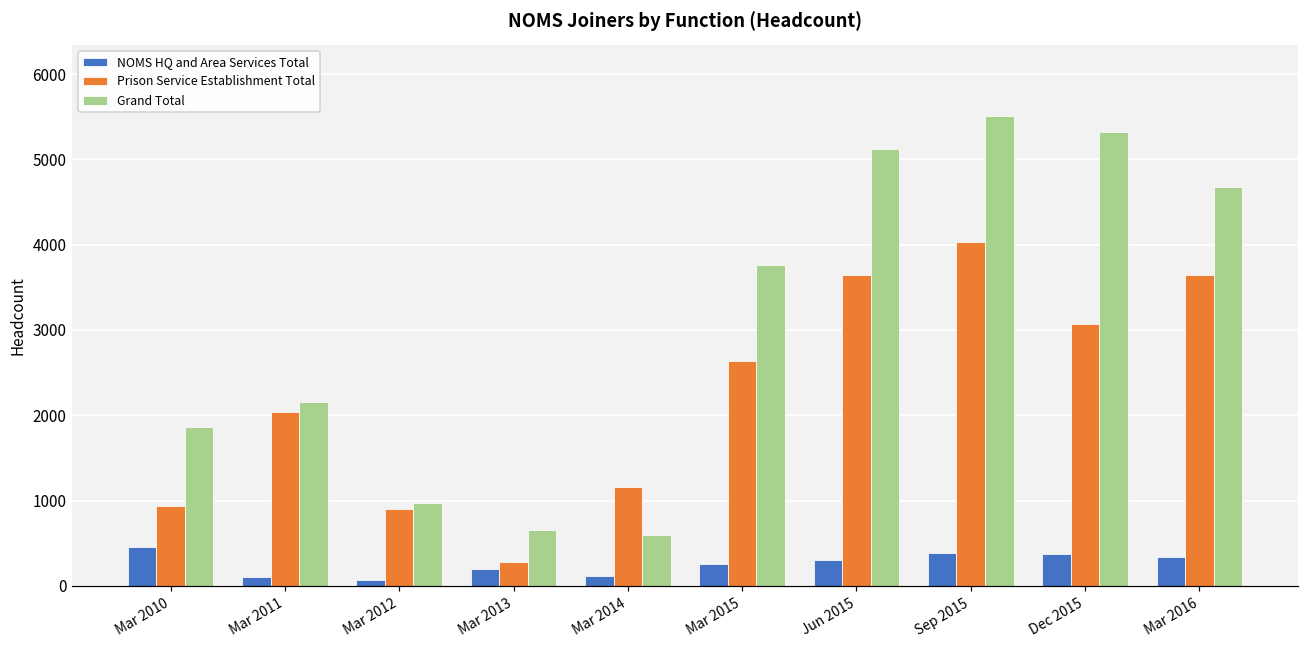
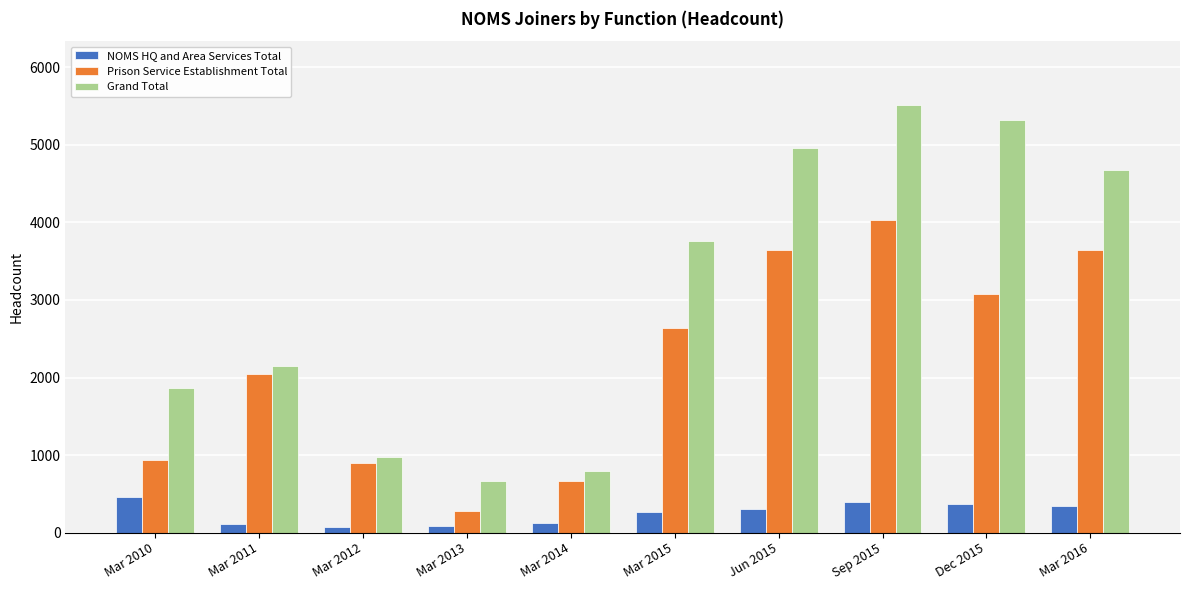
  {
    "NOMS HQ and Area Services Total": {
      "Mar 2010": 500,
      "Mar 2011": 100,
      "Mar 2012": 100,
-     "Mar 2013": 200,
+     "Mar 2013": 100,
      "Mar 2014": 100,
      "Mar 2015": 300,
      "Jun 2015": 300,
      "Sep 2015": 400,
      "Dec 2015": 400,
      "Mar 2016": 300
    },
    "Prison Service Establishment Total": {
      "Mar 2010": 900,
      "Mar 2011": 2000,
      "Mar 2012": 900,
      "Mar 2013": 300,
-     "Mar 2014": 1200,
+     "Mar 2014": 700,
      "Mar 2015": 2600,
      "Jun 2015": 3700,
      "Sep 2015": 4000,
      "Dec 2015": 3100,
      "Mar 2016": 3700
    },
    "Grand Total": {
      "Mar 2010": 1900,
      "Mar 2011": 2200,
      "Mar 2012": 1000,
      "Mar 2013": 700,
-     "Mar 2014": 600,
+     "Mar 2014": 800,
      "Mar 2015": 3800,
-     "Jun 2015": 5100,
+     "Jun 2015": 5000,
      "Sep 2015": 5500,
      "Dec 2015": 5300,
      "Mar 2016": 4700
    }
  }
